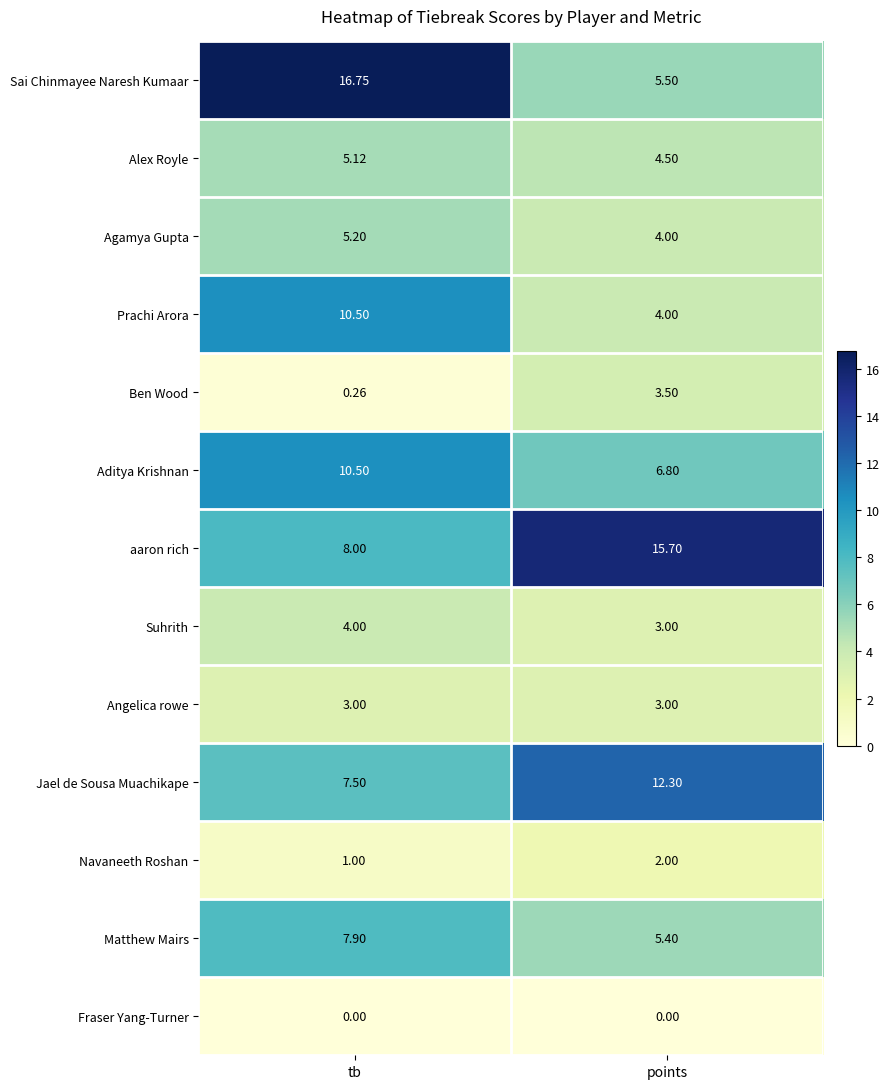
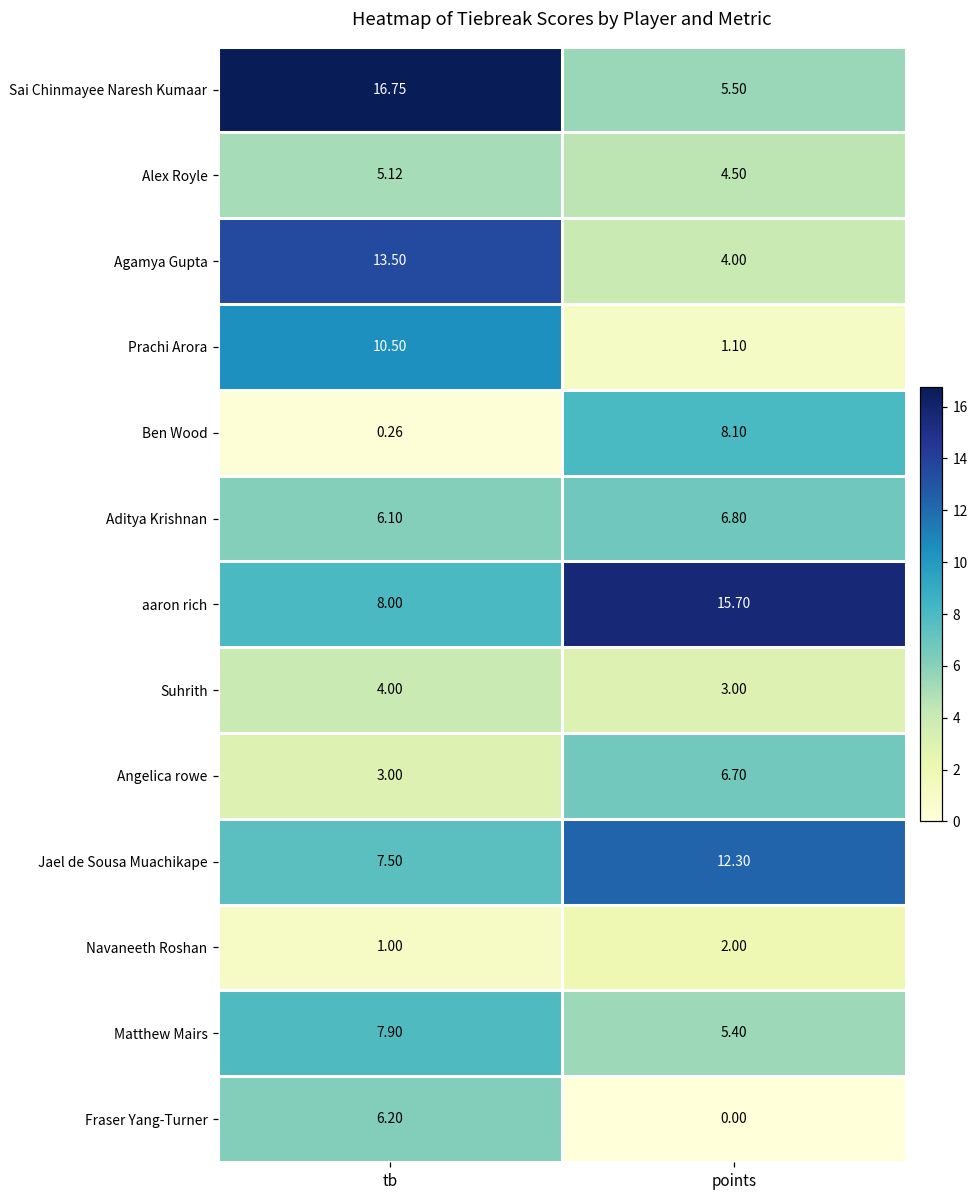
  {
    "Sai Chinmayee Naresh Kumaar": {
      "tb": 16.75,
      "points": 5.50
    },
    "Alex Royle": {
      "tb": 5.12,
      "points": 4.50
    },
    "Agamya Gupta": {
-     "tb": 5.20,
+     "tb": 13.50,
      "points": 4.00
    },
    "Prachi Arora": {
      "tb": 10.50,
-     "points": 4.00
+     "points": 1.10
    },
    "Ben Wood": {
      "tb": 0.26,
-     "points": 3.50
+     "points": 8.10
    },
    "Aditya Krishnan": {
-     "tb": 10.50,
+     "tb": 6.10,
      "points": 6.80
    },
    "aaron rich": {
      "tb": 8.00,
      "points": 15.70
    },
    "Suhrith": {
      "tb": 4.00,
      "points": 3.00
    },
    "Angelica rowe": {
      "tb": 3.00,
-     "points": 3.00
+     "points": 6.70
    },
    "Jael de Sousa Muachikape": {
      "tb": 7.50,
      "points": 12.30
    },
    "Navaneeth Roshan": {
      "tb": 1.00,
      "points": 2.00
    },
    "Matthew Mairs": {
      "tb": 7.90,
      "points": 5.40
    },
    "Fraser Yang-Turner": {
-     "tb": 0.00,
+     "tb": 6.20,
      "points": 0.00
    }
  }
